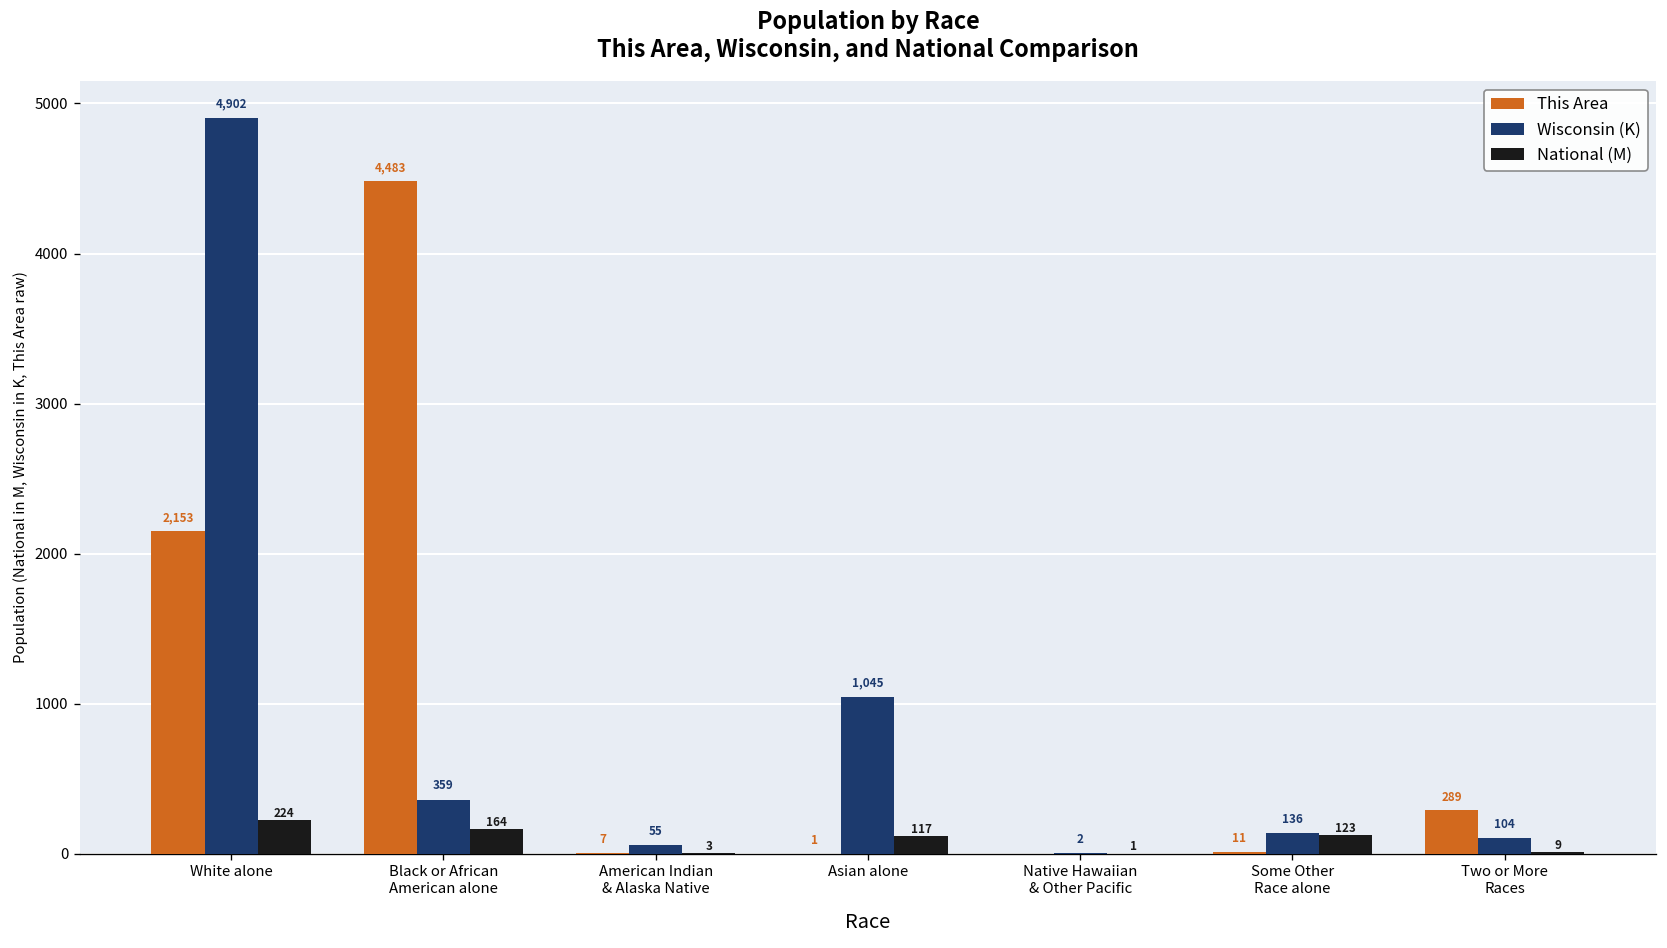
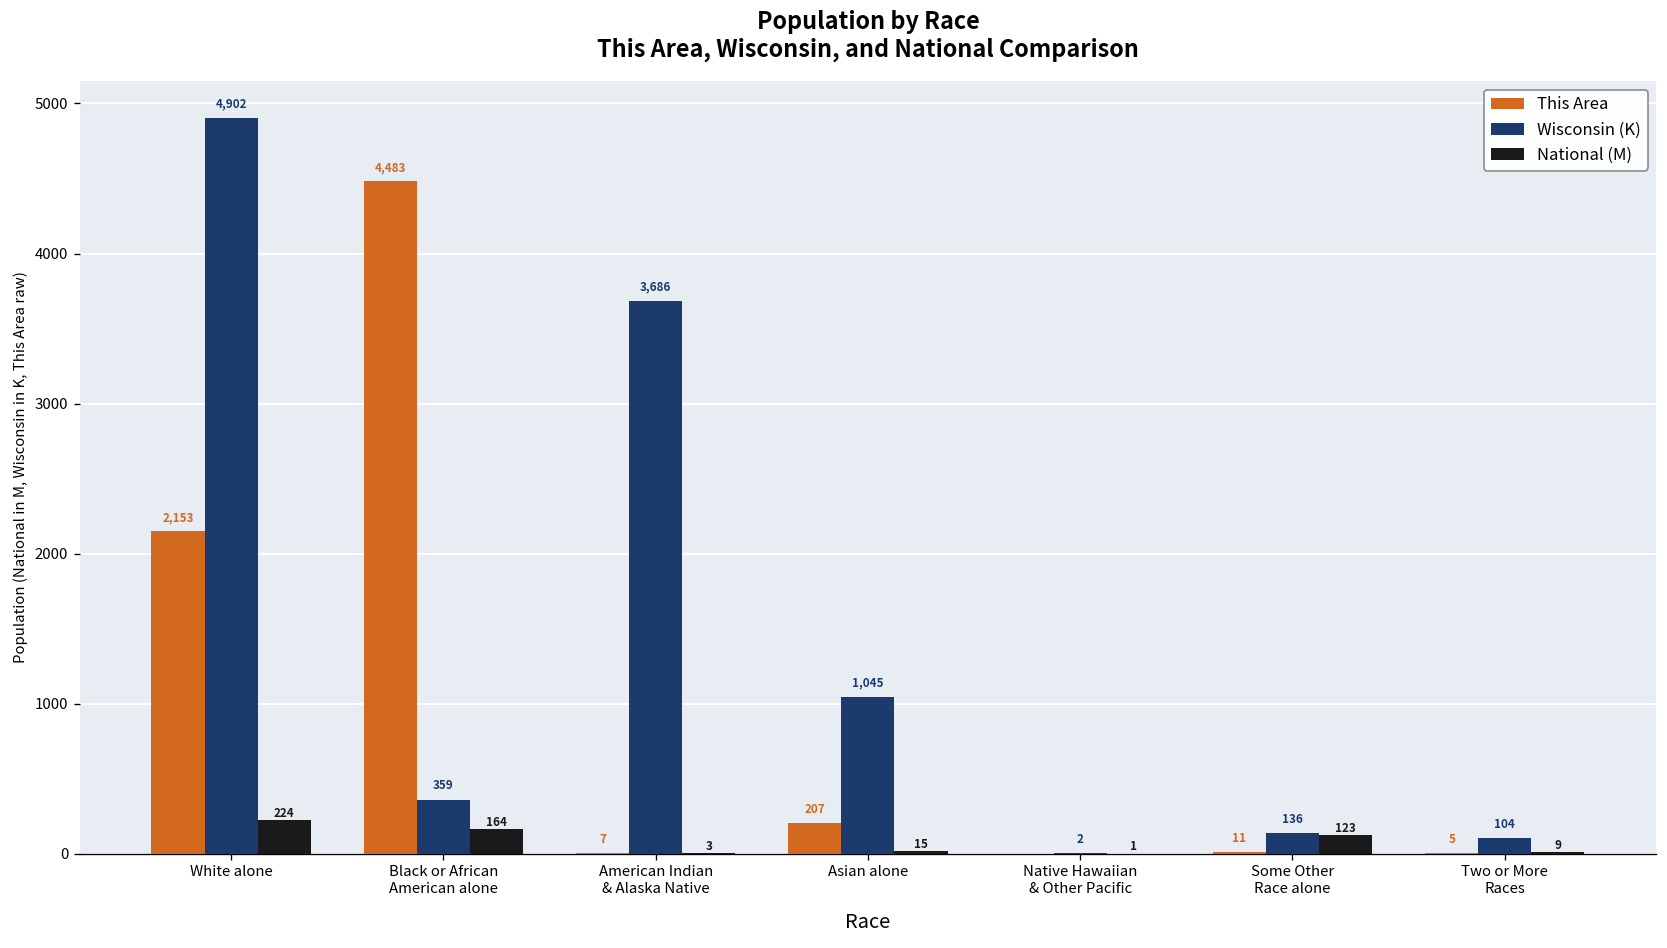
  {
    "This Area": {
      "White alone": "2,153",
      "Black or African American alone": "4,483",
      "American Indian & Alaska Native": "7",
-     "Asian alone": "1",
+     "Asian alone": "207",
      "Some Other Race alone": "11",
-     "Two or More Races": "289"
+     "Two or More Races": "5"
    },
    "Wisconsin (K)": {
      "White alone": "4,902",
      "Black or African American alone": "359",
-     "American Indian & Alaska Native": "55",
+     "American Indian & Alaska Native": "3,686",
      "Asian alone": "1,045",
      "Native Hawaiian & Other Pacific": "2",
      "Some Other Race alone": "136",
      "Two or More Races": "104"
    },
    "National (M)": {
      "White alone": "224",
      "Black or African American alone": "164",
      "American Indian & Alaska Native": "3",
-     "Asian alone": "117",
+     "Asian alone": "15",
      "Native Hawaiian & Other Pacific": "1",
      "Some Other Race alone": "123",
      "Two or More Races": "9"
    }
  }
